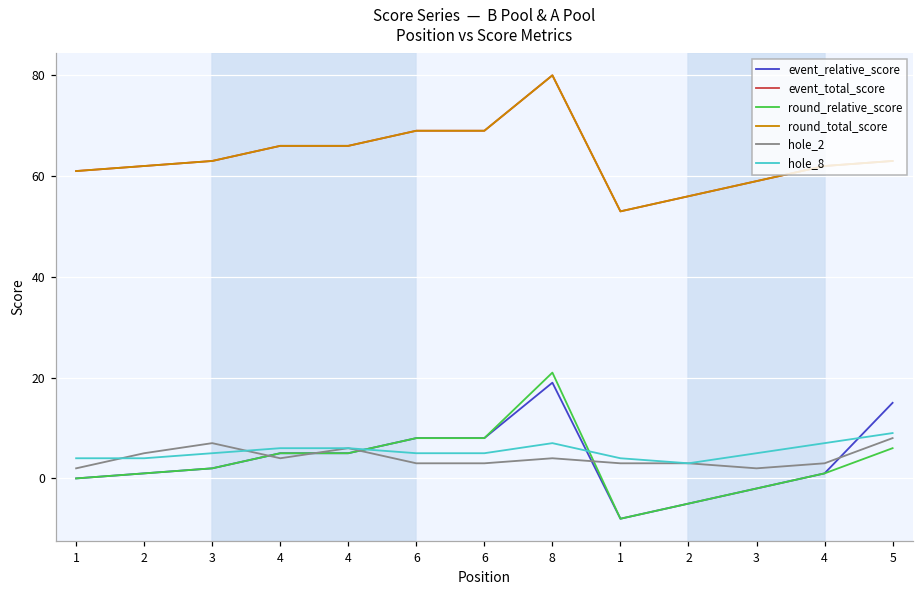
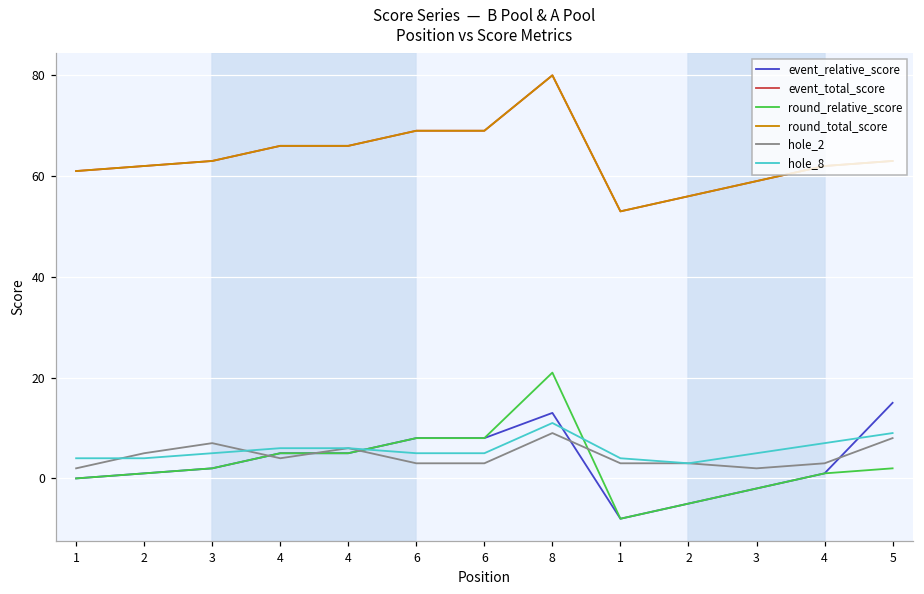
  {
    "event_relative_score": {
-     "8": 19,
+     "8": 13,
      "5": 15
    },
    "round_total_score": {
      "8": 80
    },
    "round_relative_score": {
      "8": 21,
-     "5": 6
+     "5": 2
    },
    "hole_2": {
-     "8": 4,
+     "8": 9,
      "5": 8
    },
    "hole_8": {
-     "8": 7,
+     "8": 11,
      "5": 9
    }
  }
